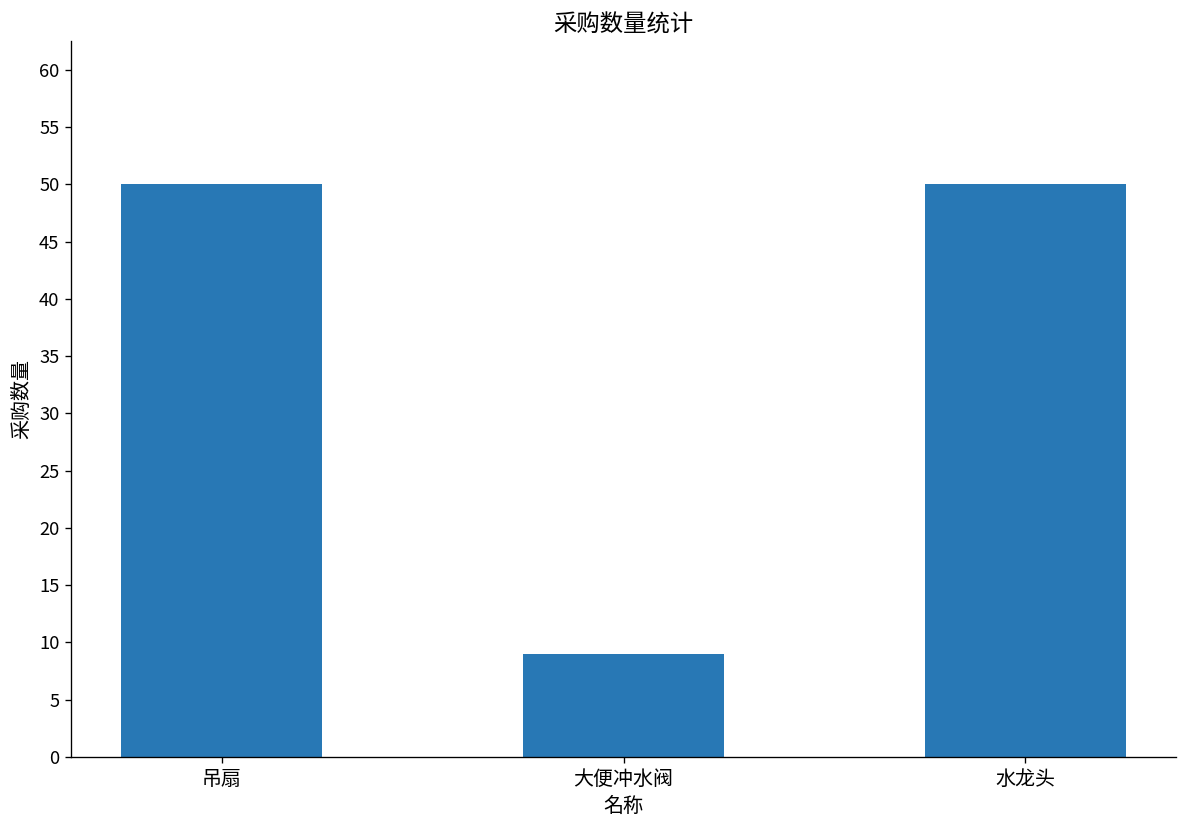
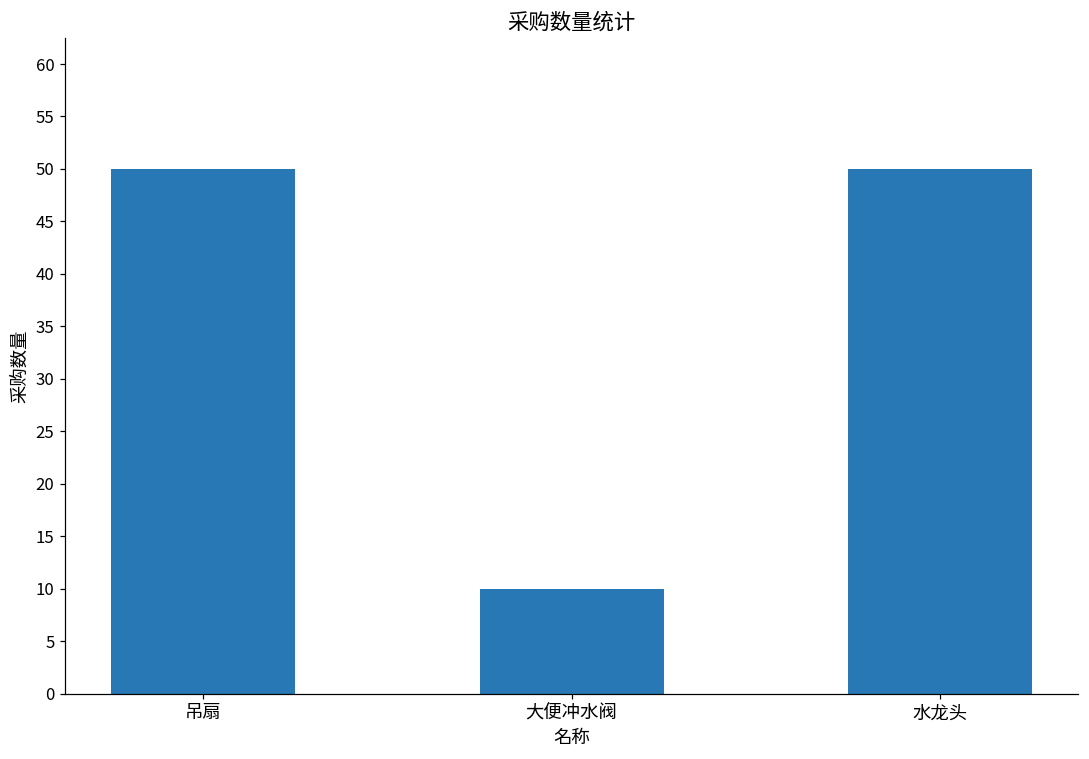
  {
    "吊扇": 50,
-   "大便冲水阀": 9,
+   "大便冲水阀": 10,
    "水龙头": 50
  }
